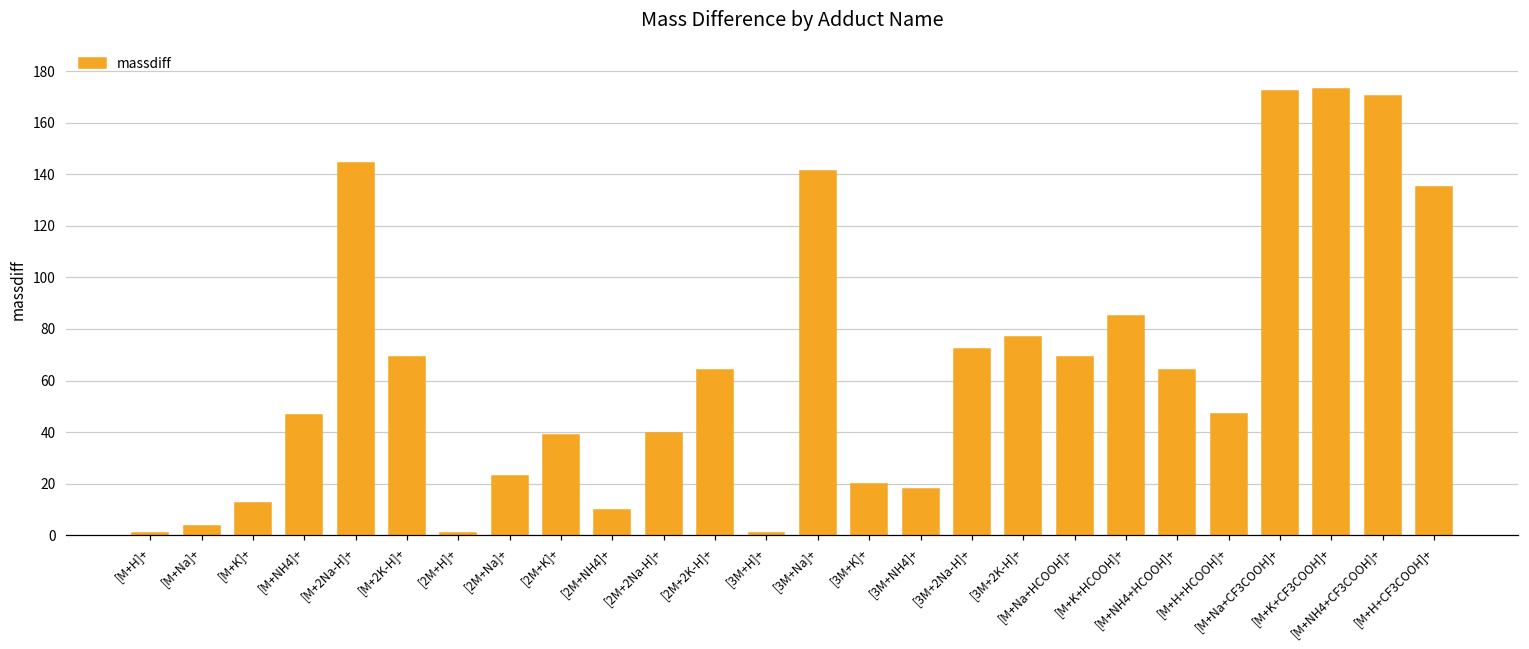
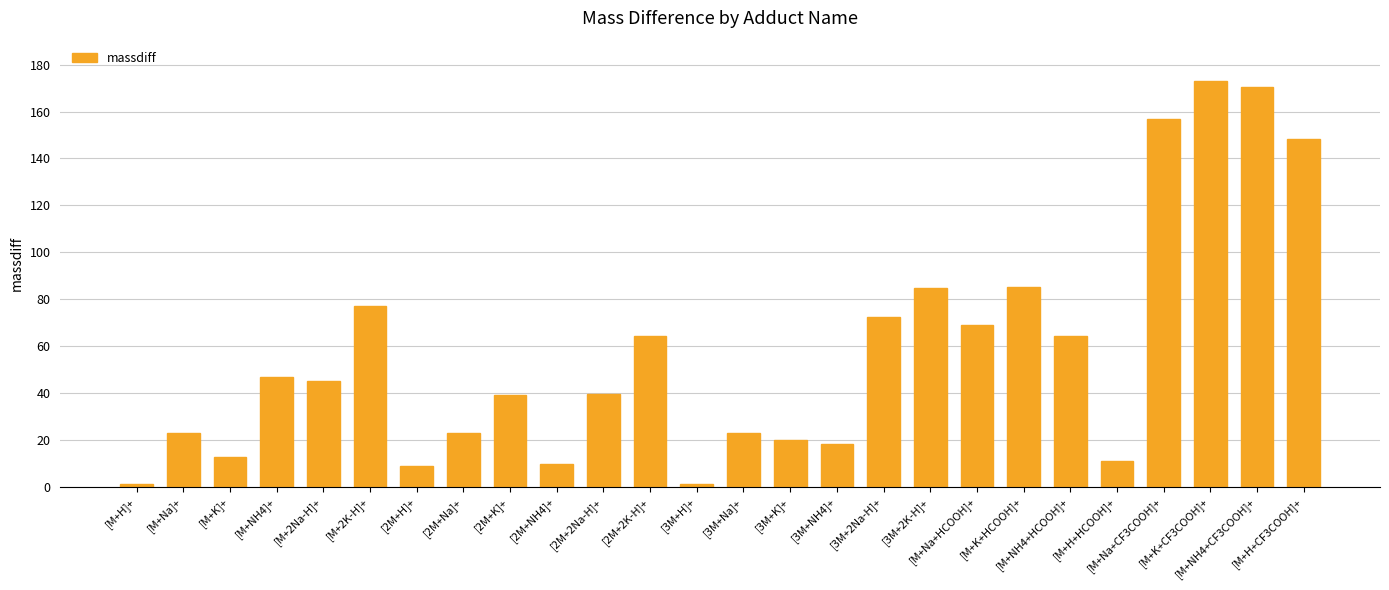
  {
-   "[M+Na]+": 4,
+   "[M+Na]+": 23,
    "[M+K]+": 13,
    "[M+NH4]+": 47,
-   "[M+2Na-H]+": 144,
-   "[M+2K-H]+": 69,
-   "[2M+H]+": 1,
+   "[M+2Na-H]+": 45,
+   "[M+2K-H]+": 77,
+   "[2M+H]+": 9,
    "[2M+Na]+": 23,
    "[2M+K]+": 39,
    "[2M+NH4]+": 10,
    "[2M+2Na-H]+": 40,
    "[2M+2K-H]+": 64,
-   "[3M+Na]+": 141,
+   "[3M+Na]+": 23,
    "[3M+K]+": 20,
    "[3M+NH4]+": 18,
    "[3M+2Na-H]+": 72,
-   "[3M+2K-H]+": 77,
+   "[3M+2K-H]+": 85,
    "[M+Na+HCOOH]+": 69,
    "[M+K+HCOOH]+": 85,
    "[M+NH4+HCOOH]+": 64,
-   "[M+H+HCOOH]+": 47,
-   "[M+Na+CF3COOH]+": 172,
+   "[M+H+HCOOH]+": 11,
+   "[M+Na+CF3COOH]+": 157,
    "[M+K+CF3COOH]+": 173,
    "[M+NH4+CF3COOH]+": 170,
-   "[M+H+CF3COOH]+": 135
+   "[M+H+CF3COOH]+": 148
  }
